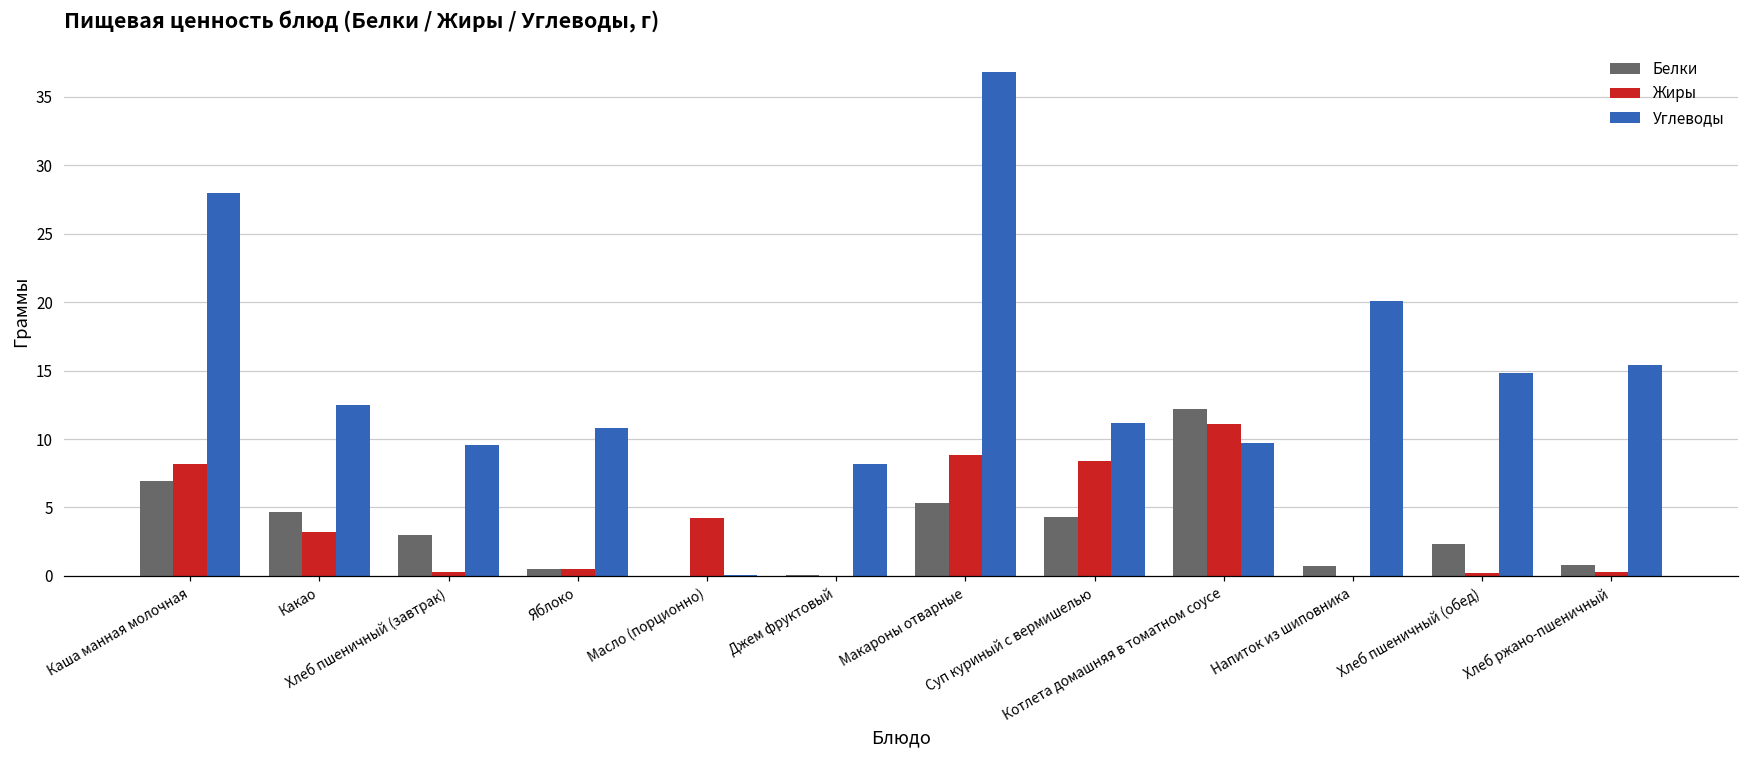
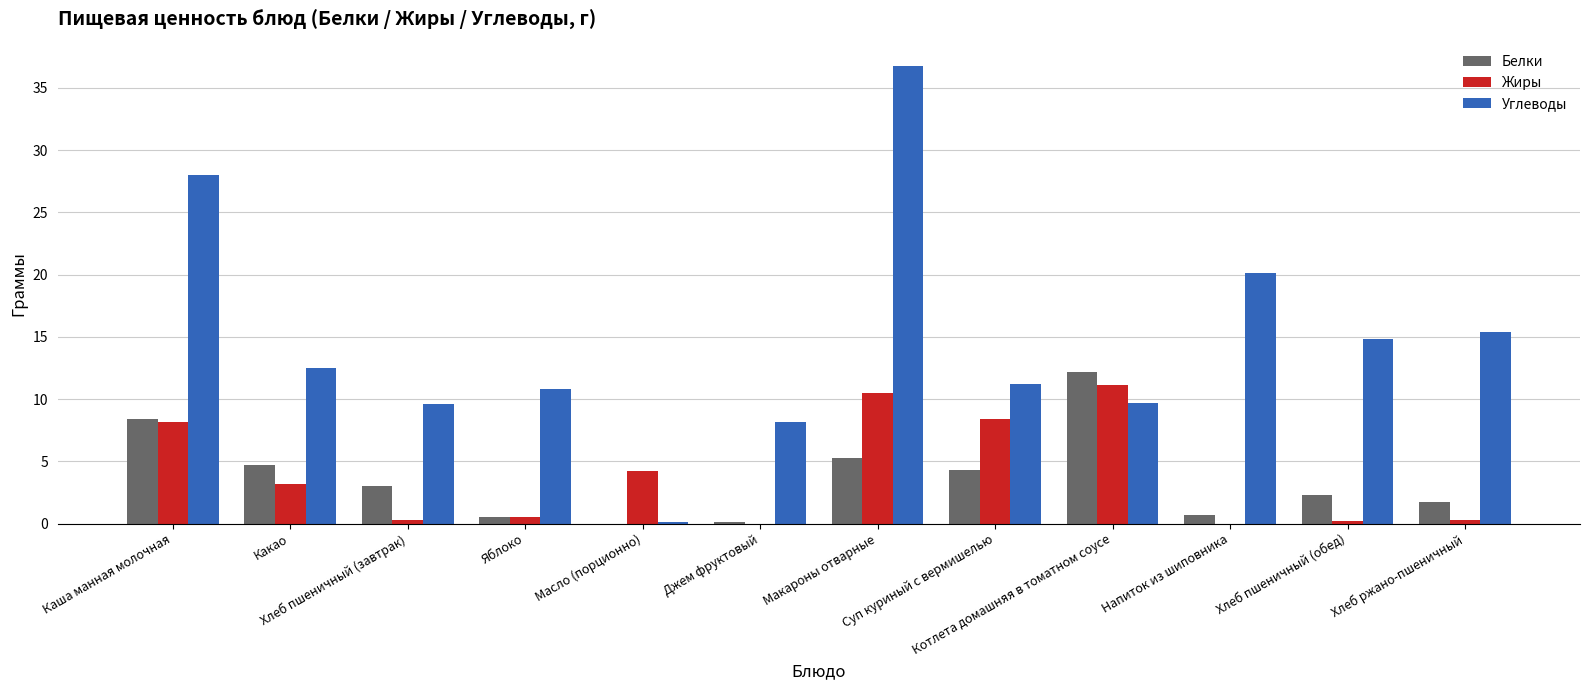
  {
    "Белки": {
-     "Каша манная молочная": 6.9,
+     "Каша манная молочная": 8.4,
      "Какао": 4.7,
      "Хлеб пшеничный (завтрак)": 3.0,
      "Яблоко": 0.5,
      "Масло (порционно)": 0.0,
      "Макароны отварные": 5.3,
      "Суп куриный с вермишелью": 4.3,
      "Котлета домашняя в томатном соусе": 12.2,
      "Напиток из шиповника": 0.7,
      "Хлеб пшеничный (обед)": 2.3,
-     "Хлеб ржано-пшеничный": 0.8
+     "Хлеб ржано-пшеничный": 1.7
    },
    "Жиры": {
      "Каша манная молочная": 8.2,
      "Какао": 3.2,
      "Хлеб пшеничный (завтрак)": 0.3,
      "Яблоко": 0.5,
      "Масло (порционно)": 4.2,
      "Джем фруктовый": 0.0,
-     "Макароны отварные": 8.8,
+     "Макароны отварные": 10.5,
      "Суп куриный с вермишелью": 8.4,
      "Котлета домашняя в томатном соусе": 11.1,
      "Напиток из шиповника": 0.0,
      "Хлеб ржано-пшеничный": 0.3
    },
    "Углеводы": {
      "Каша манная молочная": 28.0,
      "Какао": 12.5,
      "Хлеб пшеничный (завтрак)": 9.6,
      "Яблоко": 10.8,
      "Джем фруктовый": 8.2,
      "Макароны отварные": 36.8,
      "Суп куриный с вермишелью": 11.2,
      "Котлета домашняя в томатном соусе": 9.7,
      "Напиток из шиповника": 20.1,
      "Хлеб пшеничный (обед)": 14.8,
      "Хлеб ржано-пшеничный": 15.4
    }
  }
